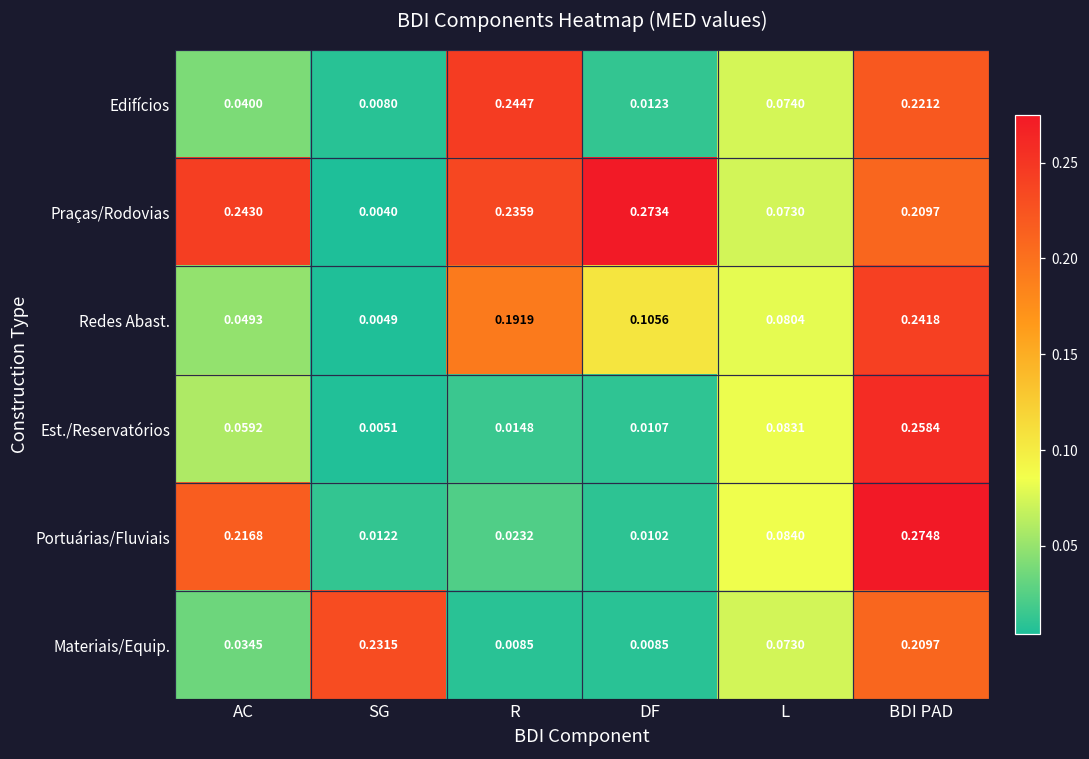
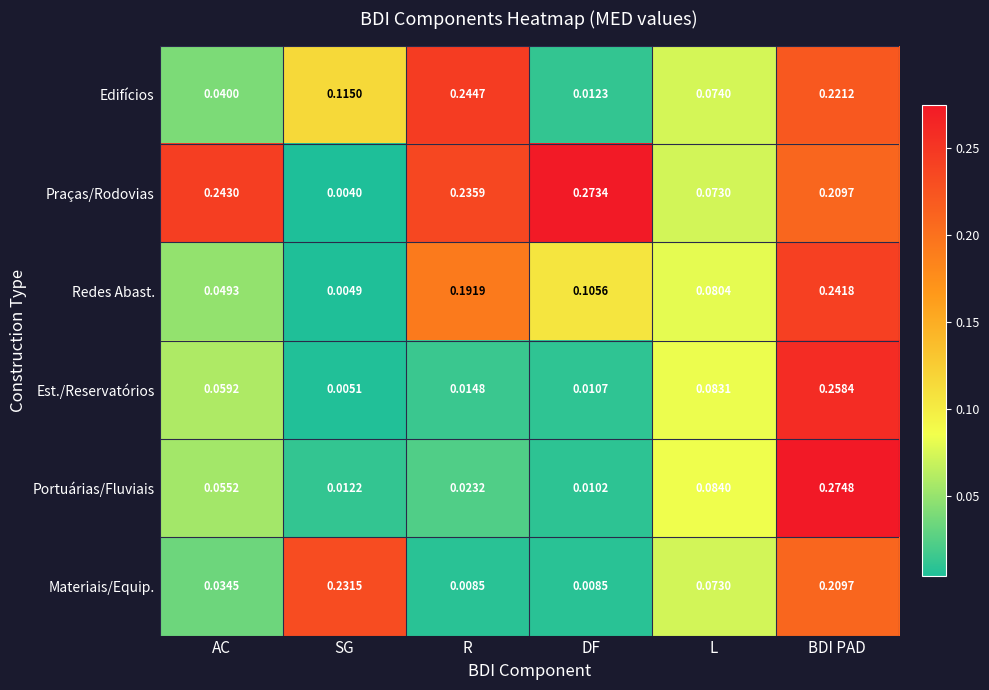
  {
    "Edifícios": {
      "AC": 0.0400,
-     "SG": 0.0080,
+     "SG": 0.1150,
      "R": 0.2447,
      "DF": 0.0123,
      "L": 0.0740,
      "BDI PAD": 0.2212
    },
    "Praças/Rodovias": {
      "AC": 0.2430,
      "SG": 0.0040,
      "R": 0.2359,
      "DF": 0.2734,
      "L": 0.0730,
      "BDI PAD": 0.2097
    },
    "Redes Abast.": {
      "AC": 0.0493,
      "SG": 0.0049,
      "R": 0.1919,
      "DF": 0.1056,
      "L": 0.0804,
      "BDI PAD": 0.2418
    },
    "Est./Reservatórios": {
      "AC": 0.0592,
      "SG": 0.0051,
      "R": 0.0148,
      "DF": 0.0107,
      "L": 0.0831,
      "BDI PAD": 0.2584
    },
    "Portuárias/Fluviais": {
-     "AC": 0.2168,
+     "AC": 0.0552,
      "SG": 0.0122,
      "R": 0.0232,
      "DF": 0.0102,
      "L": 0.0840,
      "BDI PAD": 0.2748
    },
    "Materiais/Equip.": {
      "AC": 0.0345,
      "SG": 0.2315,
      "R": 0.0085,
      "DF": 0.0085,
      "L": 0.0730,
      "BDI PAD": 0.2097
    }
  }
